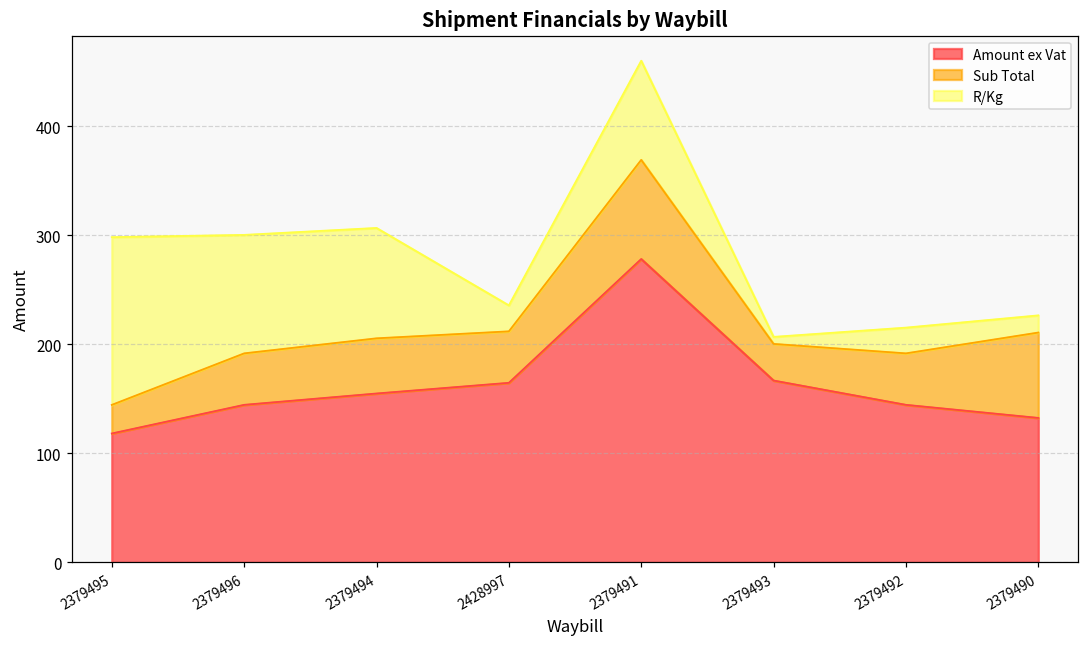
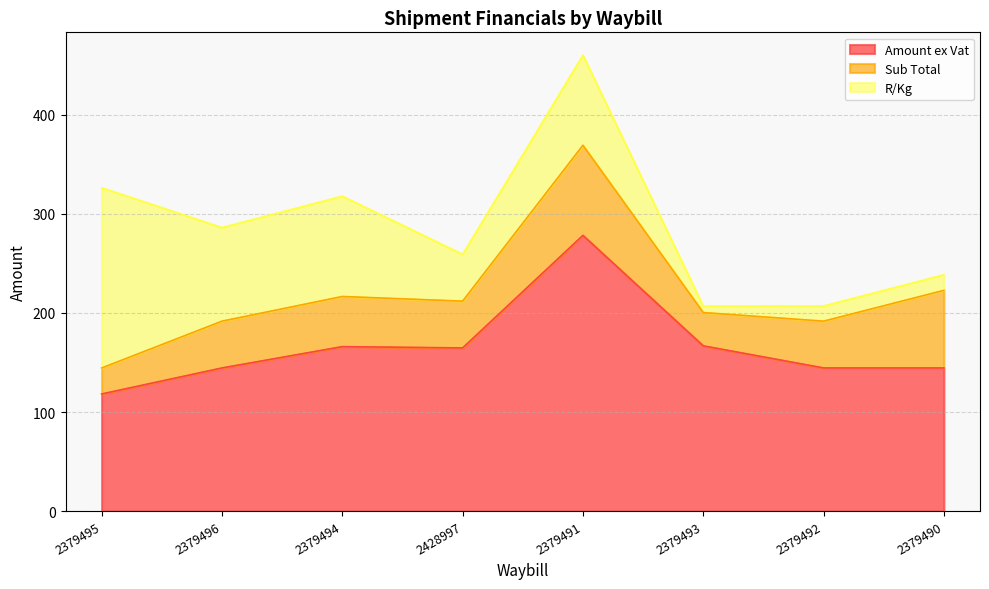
  {
    "Amount ex Vat": {
      "2379495": 120,
      "2379496": 140,
-     "2379494": 150,
+     "2379494": 170,
      "2428997": 160,
      "2379491": 280,
      "2379493": 170,
      "2379492": 140,
-     "2379490": 130
+     "2379490": 140
    },
    "Sub Total": {
      "2379495": 30,
      "2379496": 50,
      "2379494": 50,
      "2428997": 50,
      "2379491": 90,
      "2379493": 30,
      "2379492": 50,
      "2379490": 80
    },
    "R/Kg": {
-     "2379495": 150,
-     "2379496": 110,
+     "2379495": 180,
+     "2379496": 90,
      "2379494": 100,
-     "2428997": 20,
+     "2428997": 50,
      "2379491": 90,
      "2379493": 10,
-     "2379492": 24,
+     "2379492": 15,
      "2379490": 20
    }
  }
